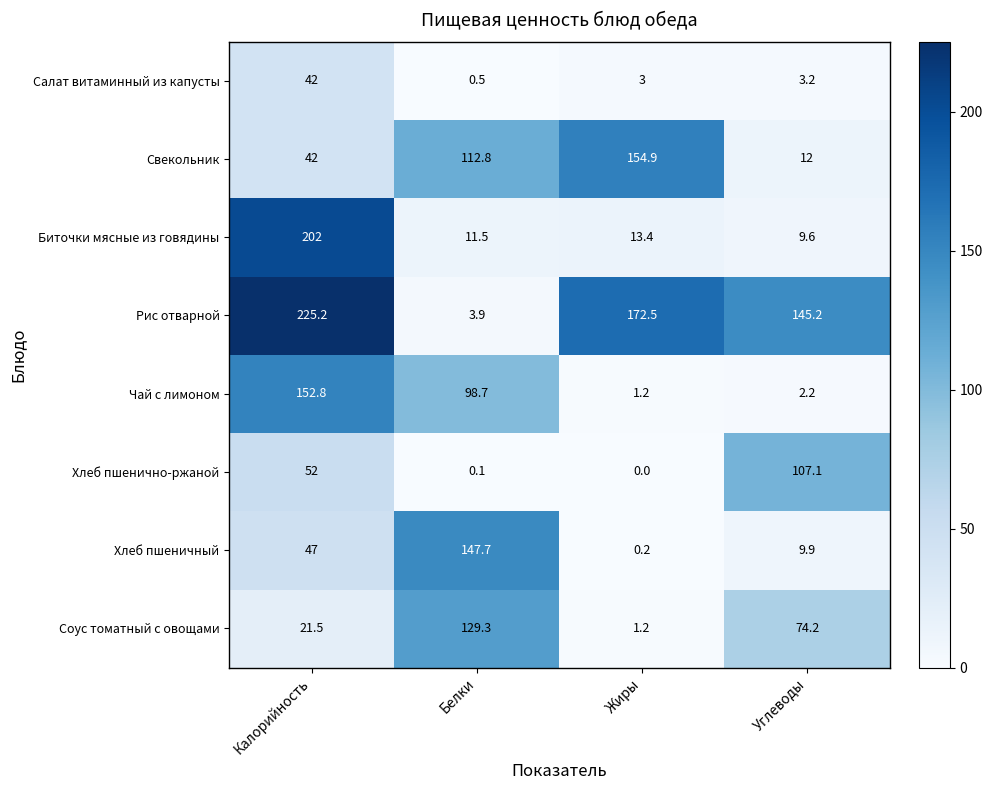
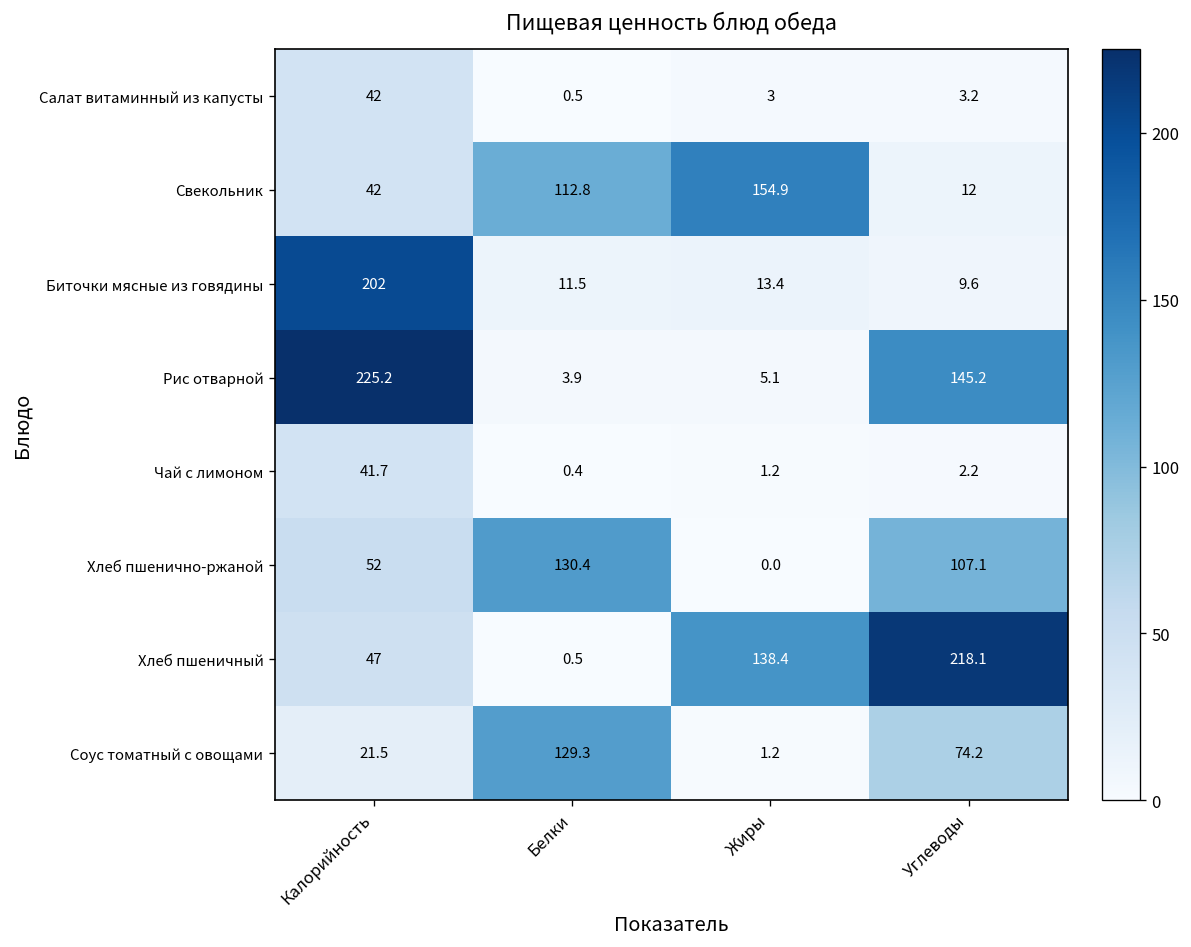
  {
    "Салат витаминный из капусты": {
      "Калорийность": 42,
      "Белки": 0.5,
      "Жиры": 3,
      "Углеводы": 3.2
    },
    "Свекольник": {
      "Калорийность": 42,
      "Белки": 112.8,
      "Жиры": 154.9,
      "Углеводы": 12
    },
    "Биточки мясные из говядины": {
      "Калорийность": 202,
      "Белки": 11.5,
      "Жиры": 13.4,
      "Углеводы": 9.6
    },
    "Рис отварной": {
      "Калорийность": 225.2,
      "Белки": 3.9,
-     "Жиры": 172.5,
+     "Жиры": 5.1,
      "Углеводы": 145.2
    },
    "Чай с лимоном": {
-     "Калорийность": 152.8,
-     "Белки": 98.7,
+     "Калорийность": 41.7,
+     "Белки": 0.4,
      "Жиры": 1.2,
      "Углеводы": 2.2
    },
    "Хлеб пшенично-ржаной": {
      "Калорийность": 52,
-     "Белки": 0.1,
+     "Белки": 130.4,
      "Жиры": 0.0,
      "Углеводы": 107.1
    },
    "Хлеб пшеничный": {
      "Калорийность": 47,
-     "Белки": 147.7,
-     "Жиры": 0.2,
-     "Углеводы": 9.9
+     "Белки": 0.5,
+     "Жиры": 138.4,
+     "Углеводы": 218.1
    },
    "Соус томатный с овощами": {
      "Калорийность": 21.5,
      "Белки": 129.3,
      "Жиры": 1.2,
      "Углеводы": 74.2
    }
  }
